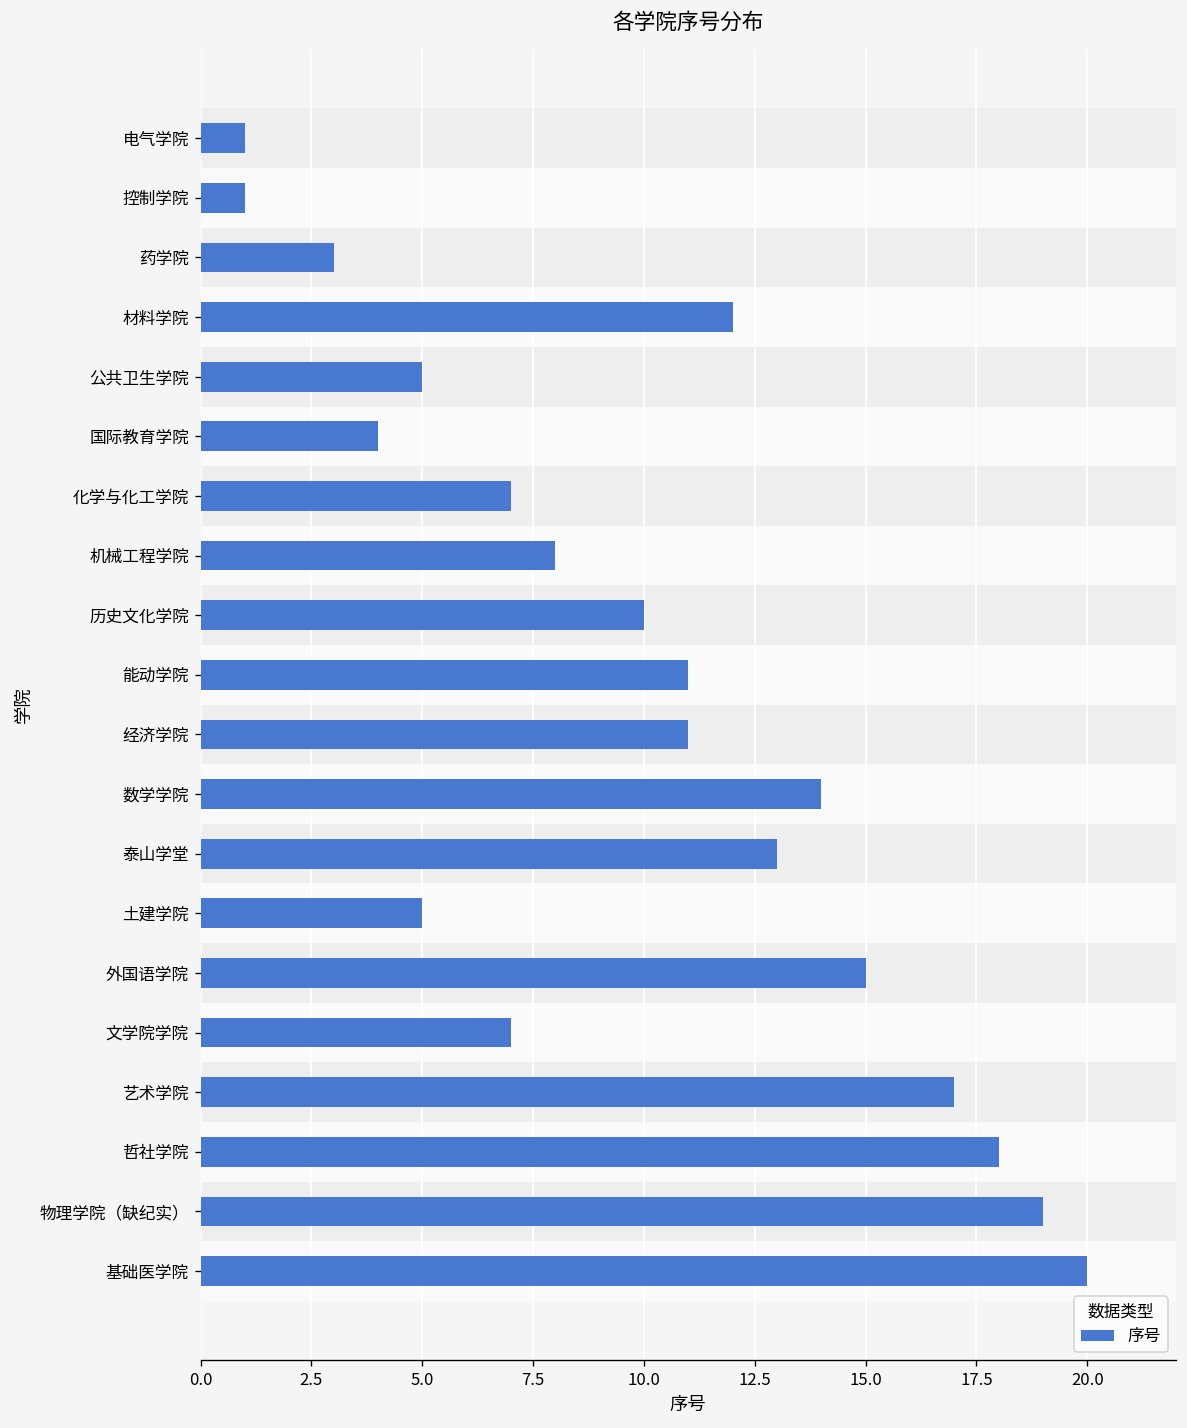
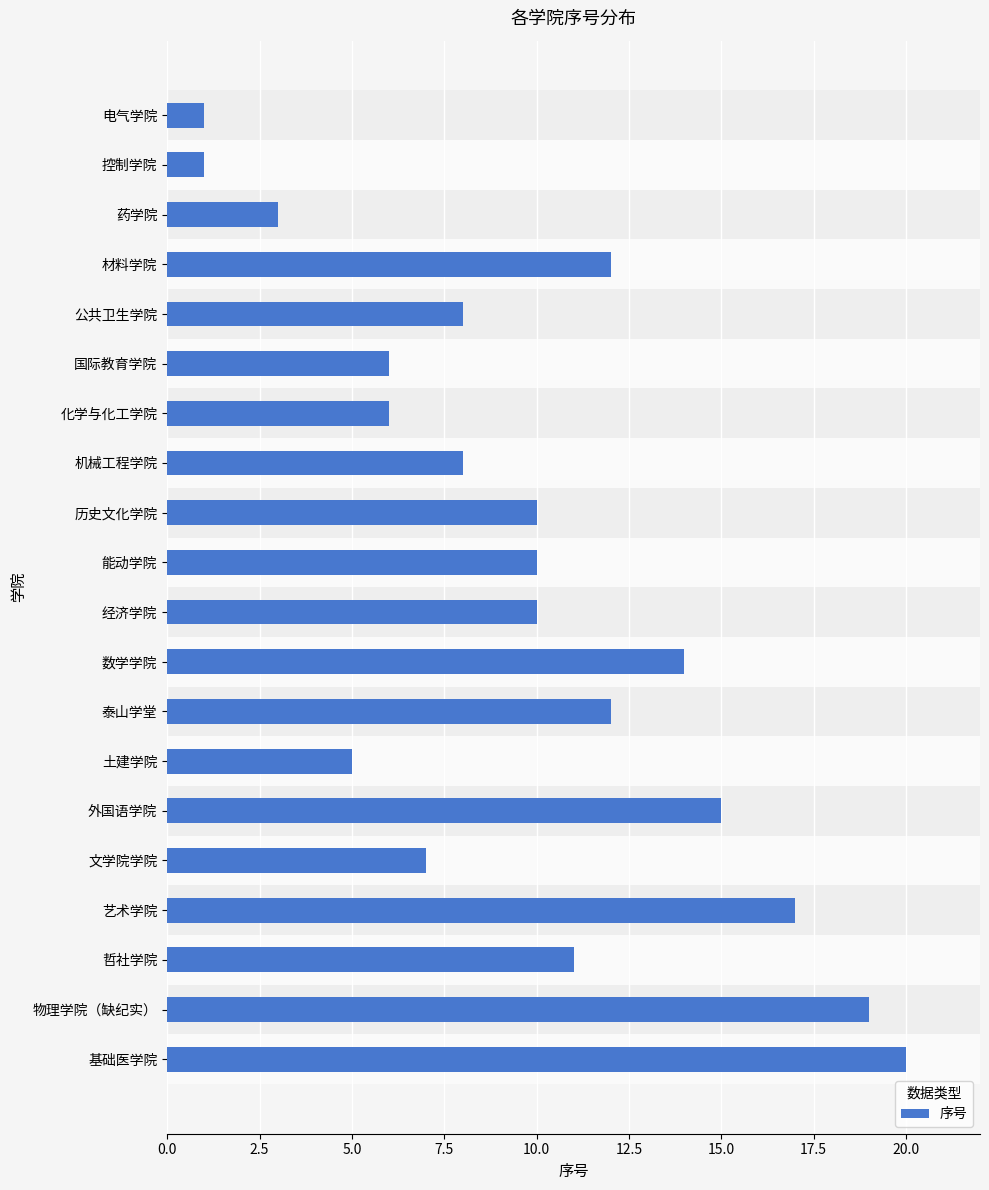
  {
    "电气学院": 1,
    "控制学院": 1,
    "药学院": 3,
    "材料学院": 12,
-   "公共卫生学院": 5,
-   "国际教育学院": 4,
-   "化学与化工学院": 7,
+   "公共卫生学院": 8,
+   "国际教育学院": 6,
+   "化学与化工学院": 6,
    "机械工程学院": 8,
    "历史文化学院": 10,
-   "能动学院": 11,
-   "经济学院": 11,
+   "能动学院": 10,
+   "经济学院": 10,
    "数学学院": 14,
-   "泰山学堂": 13,
+   "泰山学堂": 12,
    "土建学院": 5,
    "外国语学院": 15,
    "文学院学院": 7,
    "艺术学院": 17,
-   "哲社学院": 18,
+   "哲社学院": 11,
    "物理学院（缺纪实）": 19,
    "基础医学院": 20
  }
